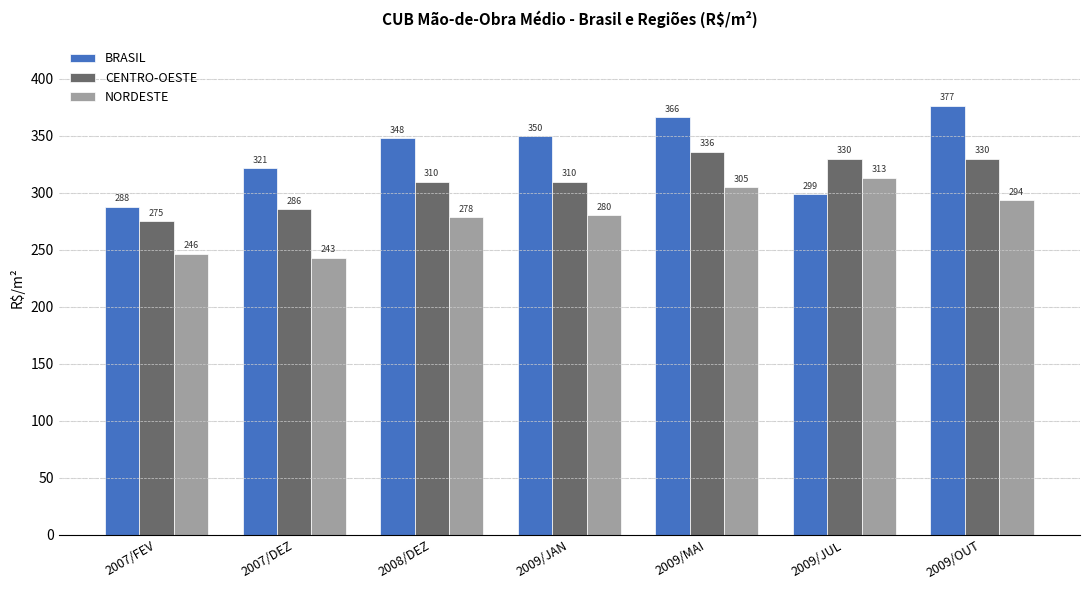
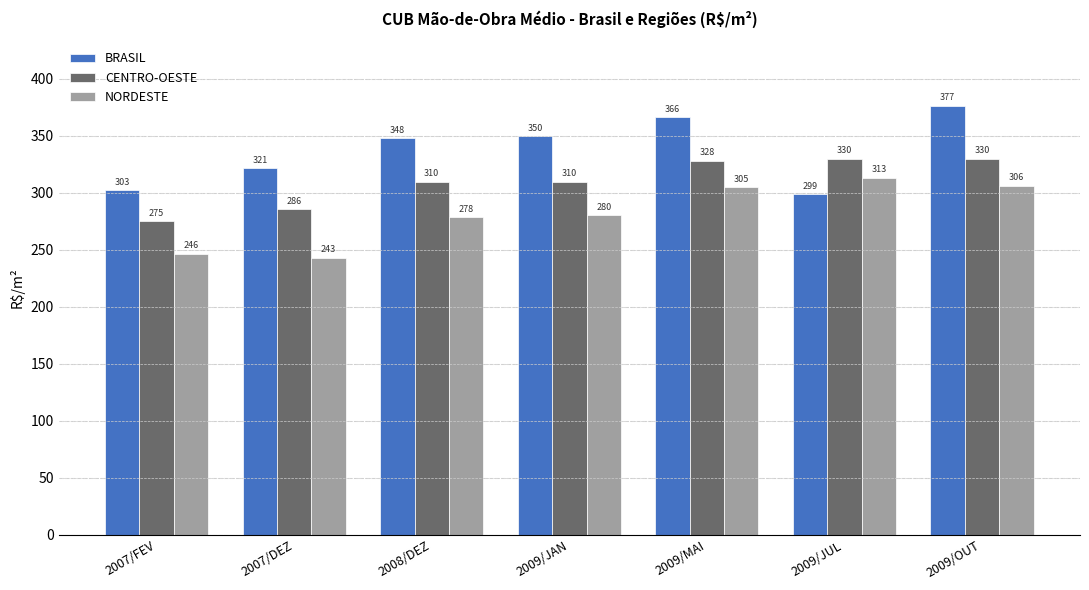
  {
    "BRASIL": {
-     "2007/FEV": 288,
+     "2007/FEV": 303,
      "2007/DEZ": 321,
      "2008/DEZ": 348,
      "2009/JAN": 350,
      "2009/MAI": 366,
      "2009/JUL": 299,
      "2009/OUT": 377
    },
    "CENTRO-OESTE": {
      "2007/FEV": 275,
      "2007/DEZ": 286,
      "2008/DEZ": 310,
      "2009/JAN": 310,
-     "2009/MAI": 336,
+     "2009/MAI": 328,
      "2009/JUL": 330,
      "2009/OUT": 330
    },
    "NORDESTE": {
      "2007/FEV": 246,
      "2007/DEZ": 243,
      "2008/DEZ": 278,
      "2009/JAN": 280,
      "2009/MAI": 305,
      "2009/JUL": 313,
-     "2009/OUT": 294
+     "2009/OUT": 306
    }
  }
